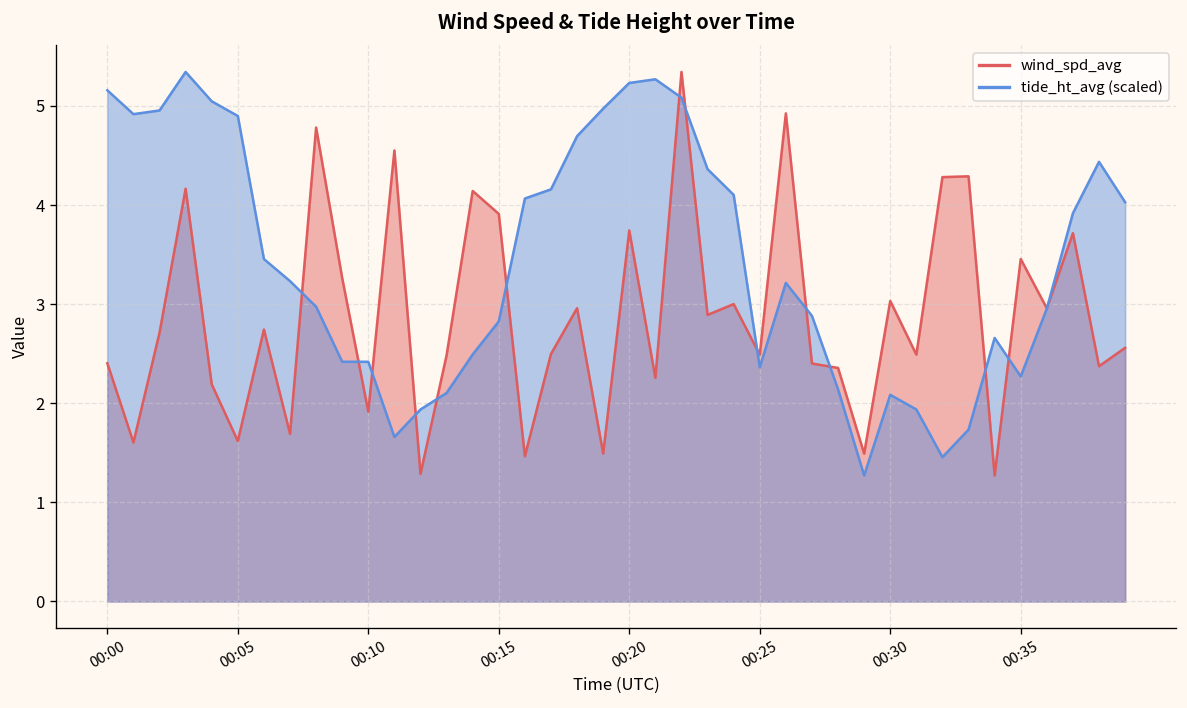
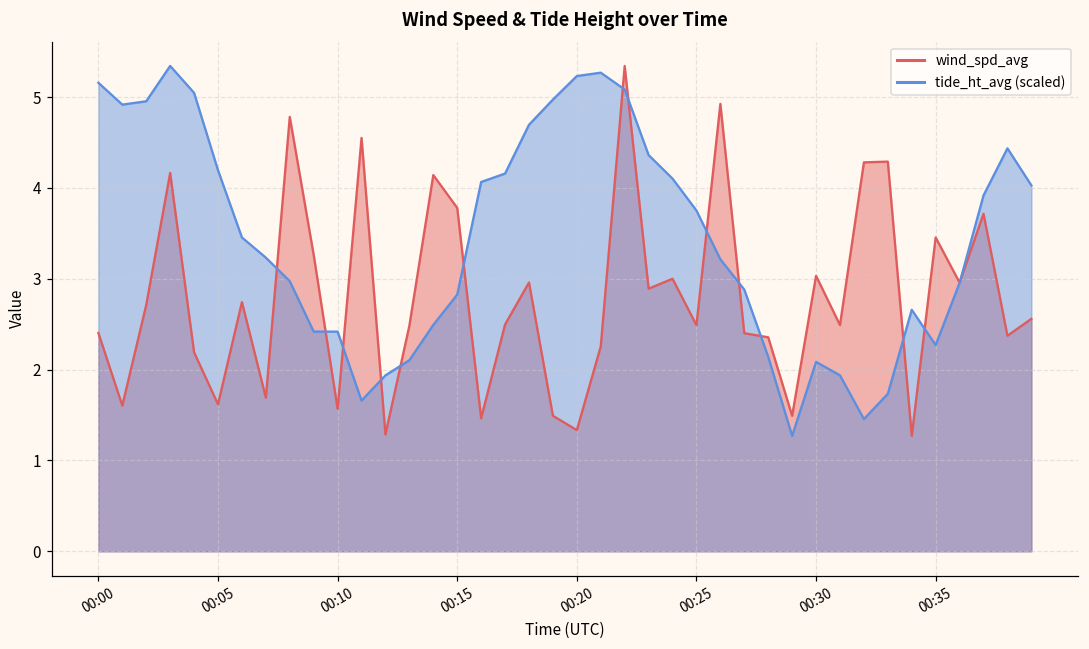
  {
    "wind_spd_avg": {
      "00:00": 2.4,
      "00:05": 1.6,
-     "00:10": 1.9,
-     "00:15": 3.9,
-     "00:20": 3.7,
+     "00:10": 1.6,
+     "00:15": 3.8,
+     "00:20": 1.3,
      "00:25": 2.5,
      "00:30": 3.0,
      "00:35": 3.5
    },
    "tide_ht_avg (scaled)": {
      "00:00": 5.2,
-     "00:05": 4.9,
+     "00:05": 4.2,
      "00:10": 2.4,
      "00:15": 2.8,
      "00:20": 5.2,
-     "00:25": 2.4,
+     "00:25": 3.8,
      "00:30": 2.1,
      "00:35": 2.3
    }
  }
